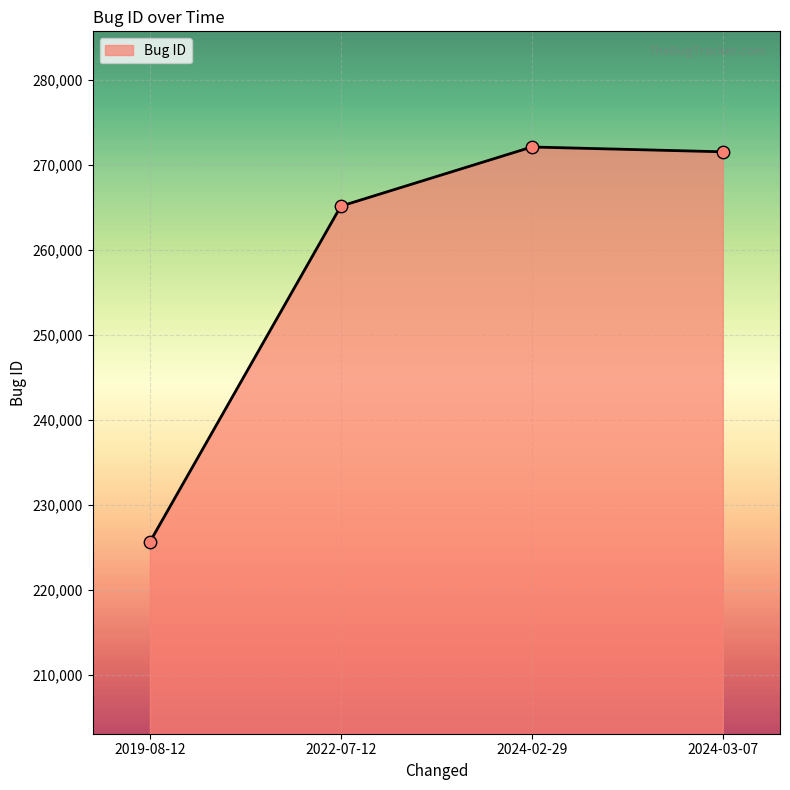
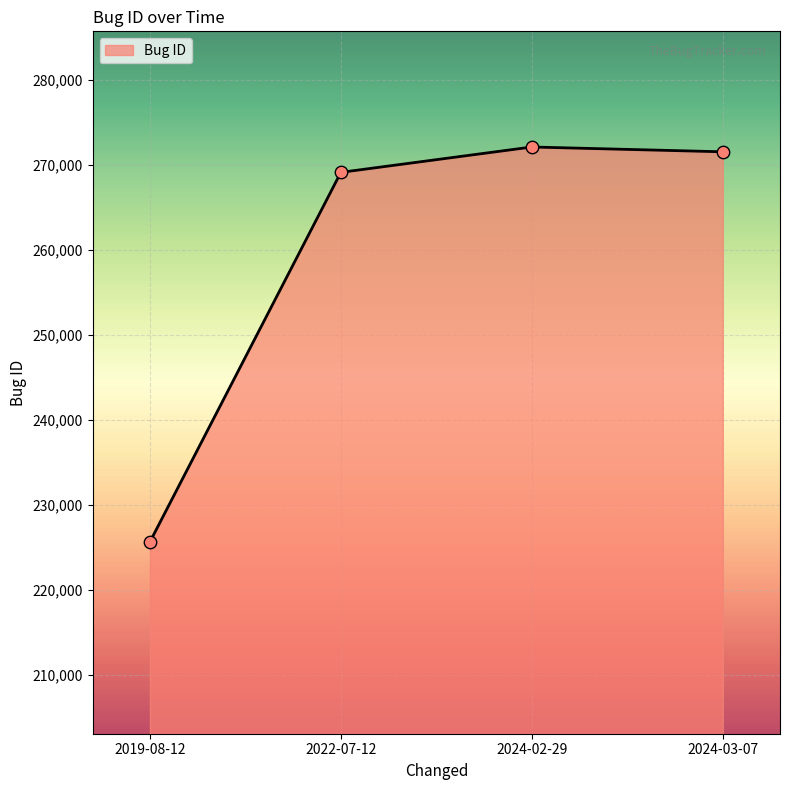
  {
    "2019-08-12": "226,000",
-   "2022-07-12": "265,000",
+   "2022-07-12": "269,000",
    "2024-02-29": "272,000",
    "2024-03-07": "272,000"
  }
